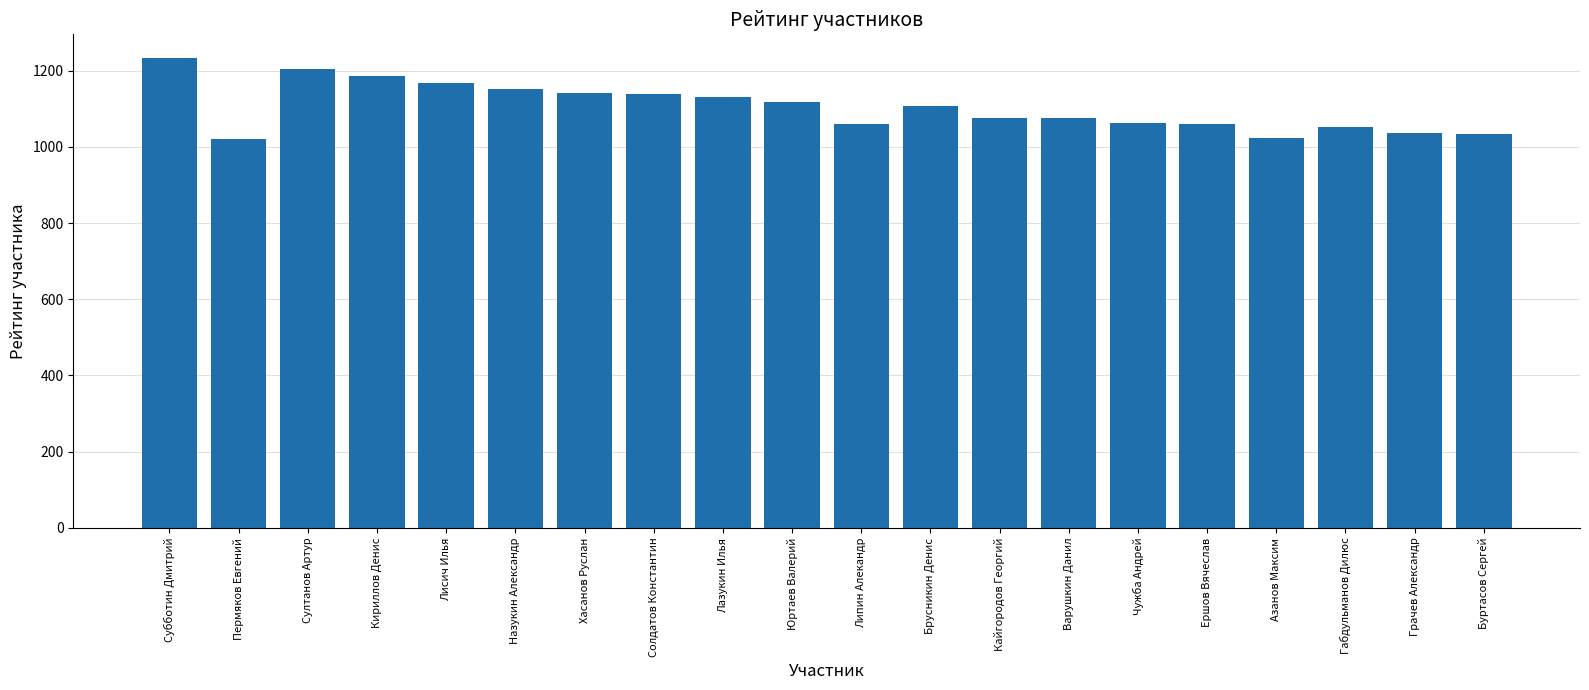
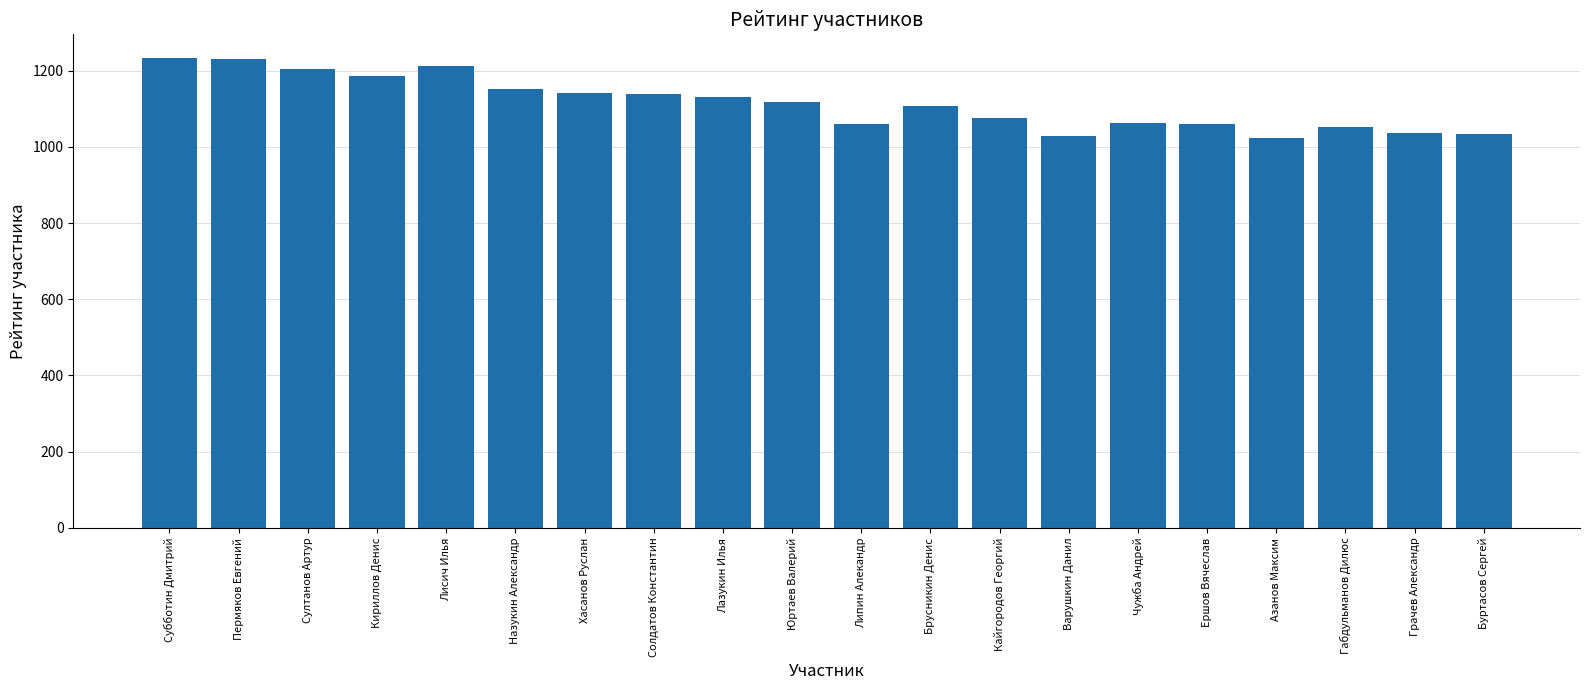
  {
    "Субботин Дмитрий": 1230,
-   "Пермяков Евгений": 1020,
+   "Пермяков Евгений": 1230,
    "Султанов Артур": 1210,
    "Кириллов Денис": 1190,
-   "Лисич Илья": 1170,
+   "Лисич Илья": 1210,
    "Назукин Александр": 1150,
    "Хасанов Руслан": 1140,
    "Солдатов Константин": 1140,
    "Лазукин Илья": 1130,
    "Юртаев Валерий": 1120,
    "Липин Алекандр": 1060,
    "Брусникин Денис": 1110,
    "Кайгородов Георгий": 1080,
-   "Варушкин Данил": 1080,
+   "Варушкин Данил": 1030,
    "Чужба Андрей": 1060,
    "Ершов Вячеслав": 1060,
    "Азанов Максим": 1020,
    "Габдульманов Дилюс": 1050,
    "Грачев Александр": 1040,
    "Буртасов Сергей": 1030
  }
